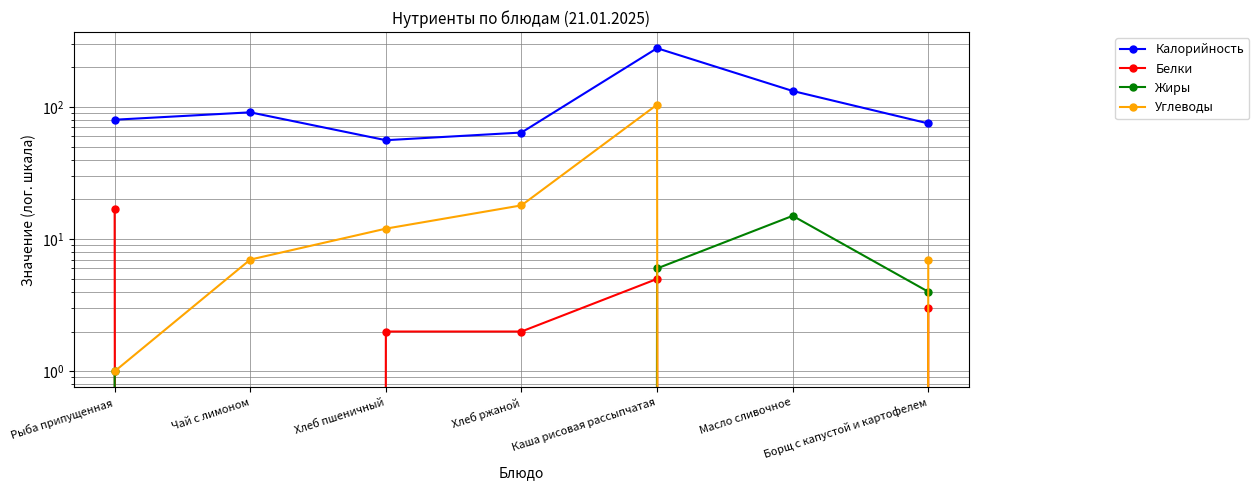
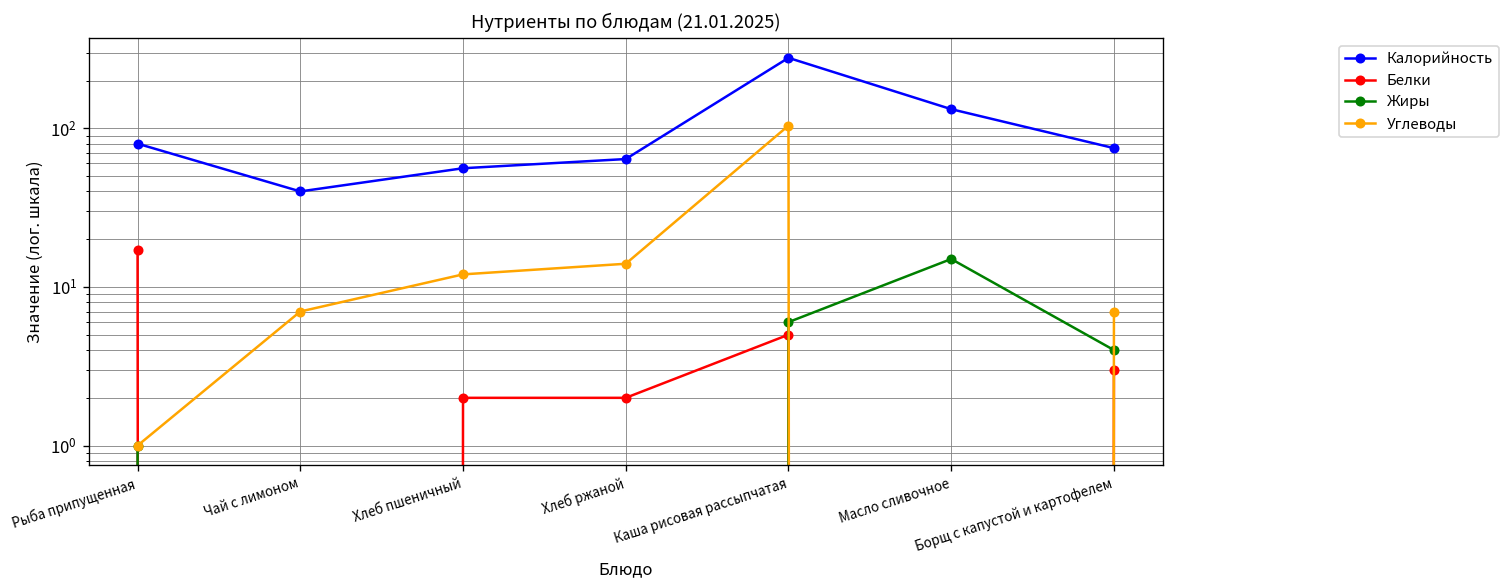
  {
    "Калорийность": {
      "Рыба припущенная": 80,
-     "Чай с лимоном": 90,
+     "Чай с лимоном": 40,
      "Хлеб пшеничный": 56,
      "Хлеб ржаной": 60,
      "Каша рисовая рассыпчатая": 280,
      "Масло сливочное": 130,
      "Борщ с капустой и картофелем": 80
    },
    "Белки": {
      "Рыба припущенная": 17,
      "Хлеб пшеничный": 2,
      "Хлеб ржаной": 2,
      "Каша рисовая рассыпчатая": 5,
      "Борщ с капустой и картофелем": 3
    },
    "Жиры": {
      "Каша рисовая рассыпчатая": 6,
      "Масло сливочное": 15,
      "Борщ с капустой и картофелем": 4
    },
    "Углеводы": {
      "Чай с лимоном": 7,
      "Хлеб пшеничный": 12,
-     "Хлеб ржаной": 18,
+     "Хлеб ржаной": 14,
      "Каша рисовая рассыпчатая": 100,
      "Борщ с капустой и картофелем": 7
    }
  }
